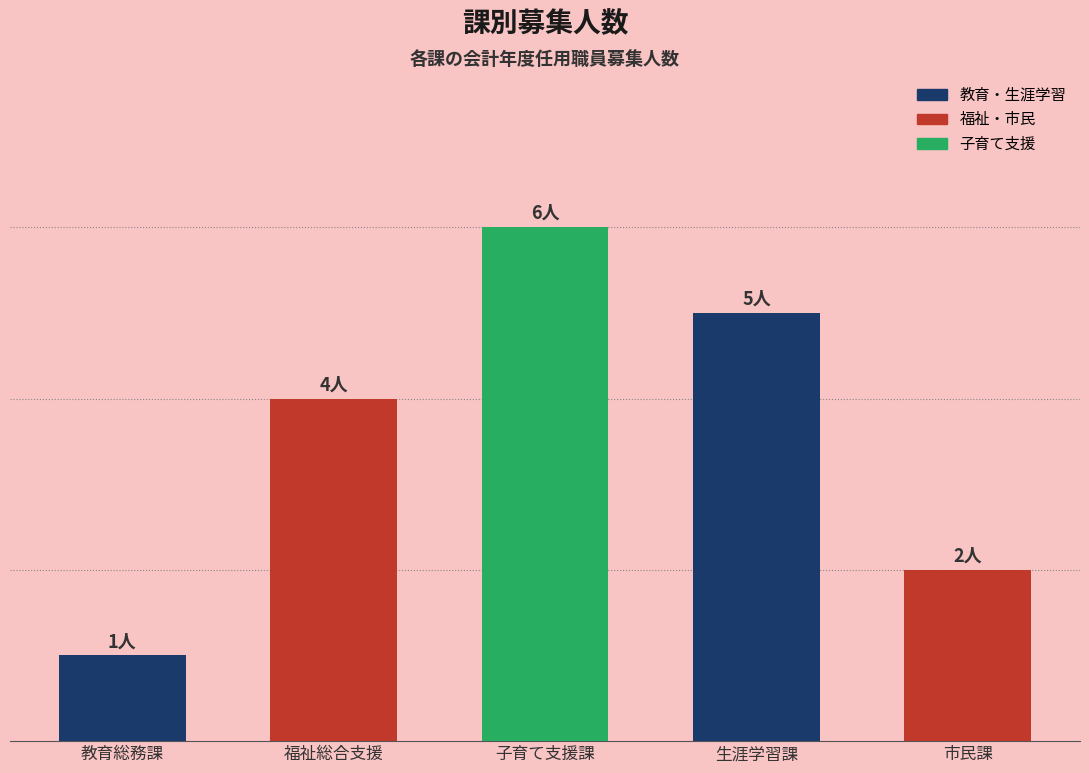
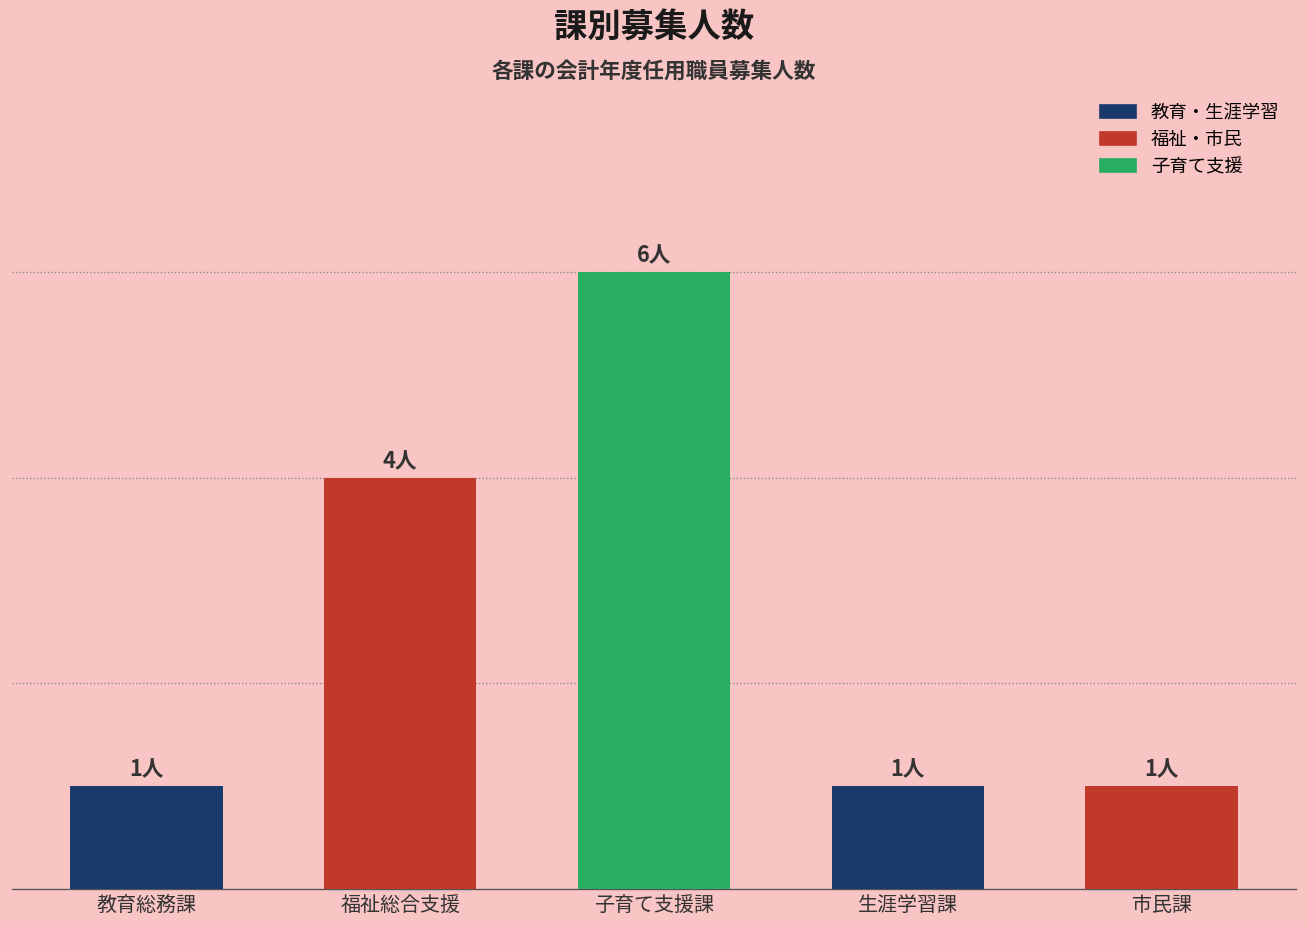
  {
    "教育総務課": "1人",
    "福祉総合支援": "4人",
    "子育て支援課": "6人",
-   "生涯学習課": "5人",
-   "市民課": "2人"
+   "生涯学習課": "1人",
+   "市民課": "1人"
  }
